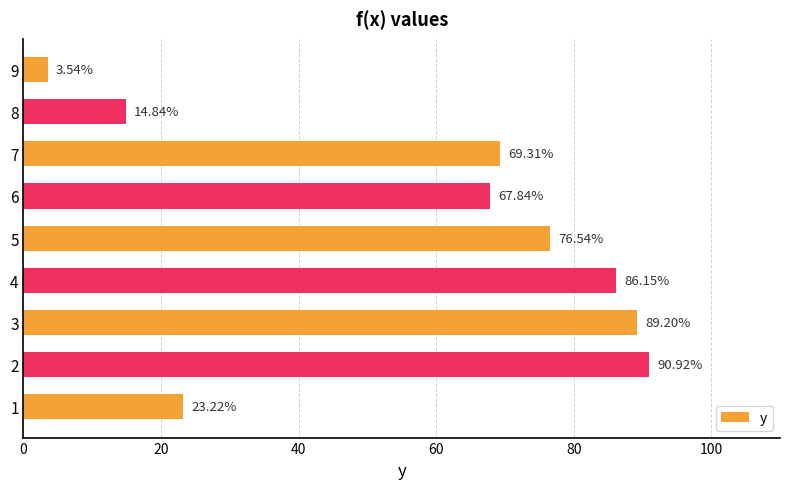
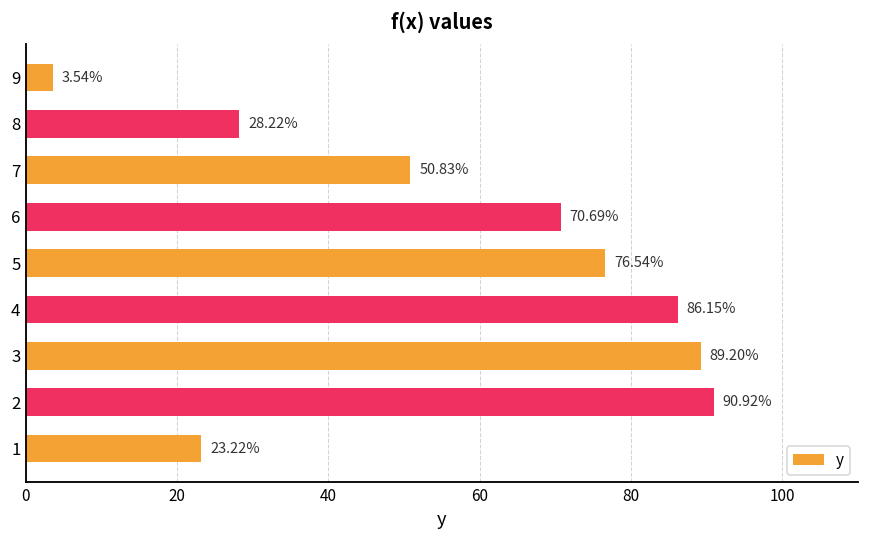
  {
    "9": "3.54%",
-   "8": "14.84%",
-   "7": "69.31%",
-   "6": "67.84%",
+   "8": "28.22%",
+   "7": "50.83%",
+   "6": "70.69%",
    "5": "76.54%",
    "4": "86.15%",
    "3": "89.20%",
    "2": "90.92%",
    "1": "23.22%"
  }
